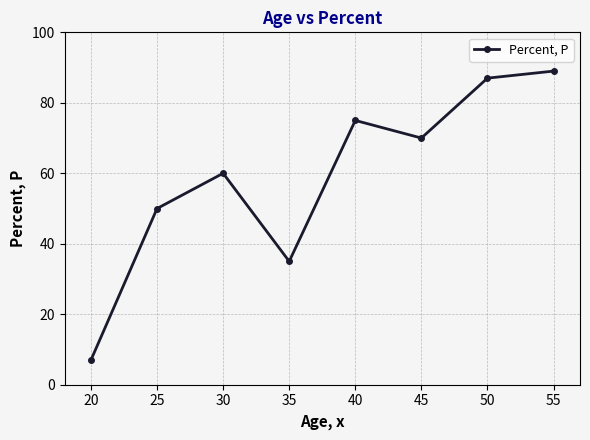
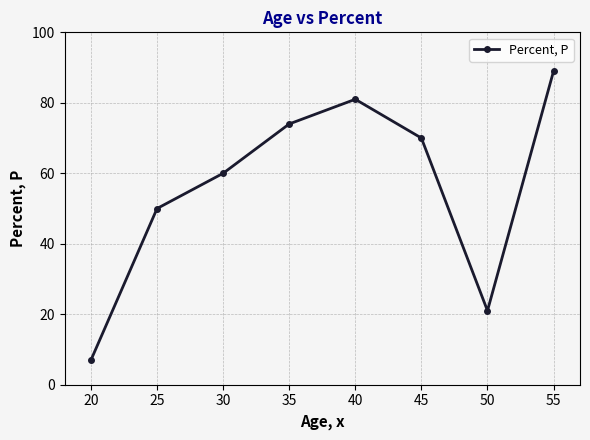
  {
    "20": 7,
    "25": 50,
    "30": 60,
-   "35": 35,
-   "40": 75,
+   "35": 74,
+   "40": 81,
    "45": 70,
-   "50": 87,
+   "50": 21,
    "55": 89
  }
